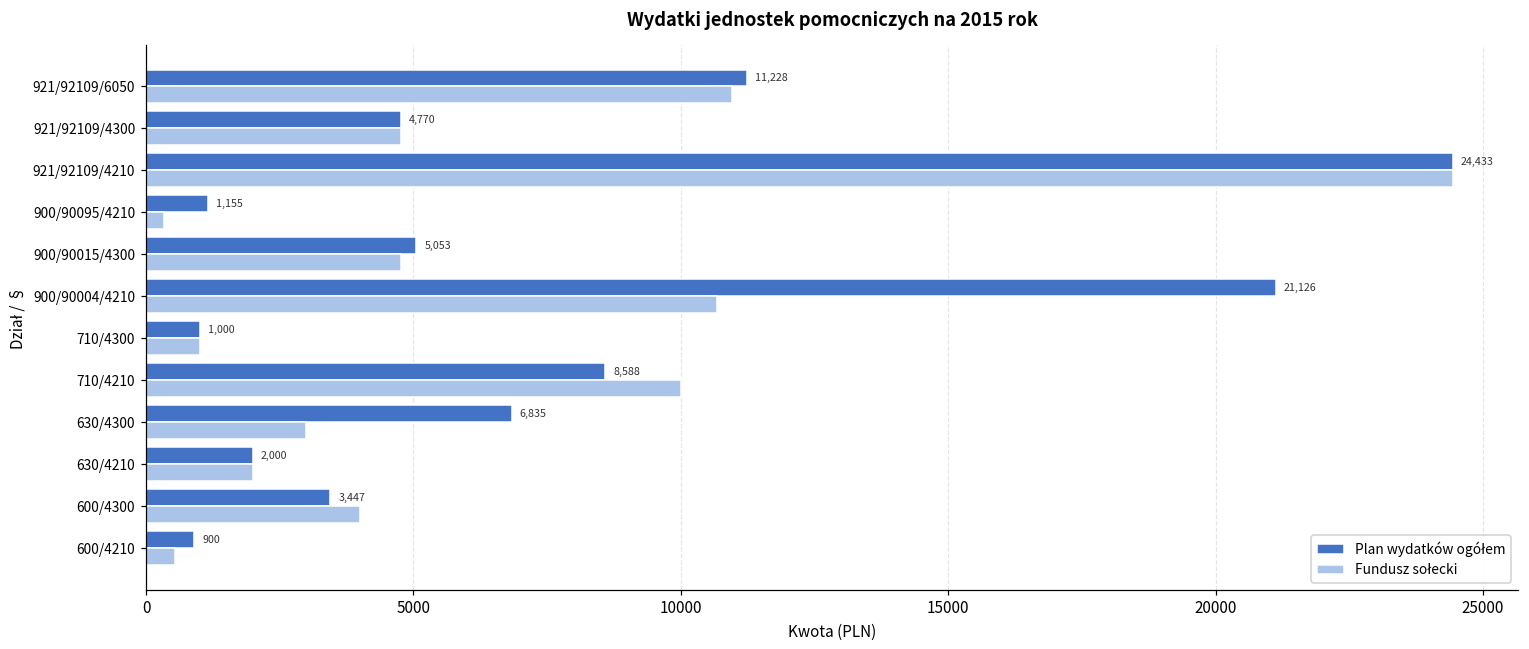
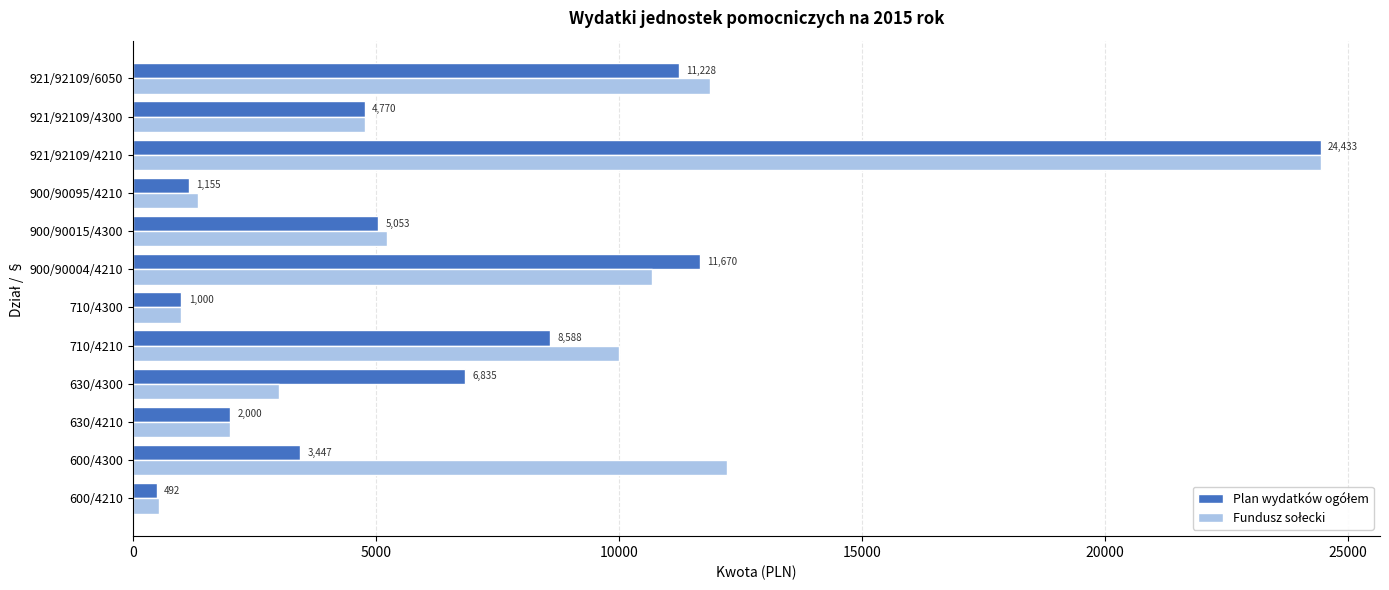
  {
    "Plan wydatków ogółem": {
      "921/92109/6050": "11,228",
      "921/92109/4300": "4,770",
      "921/92109/4210": "24,433",
      "900/90095/4210": "1,155",
      "900/90015/4300": "5,053",
-     "900/90004/4210": "21,126",
+     "900/90004/4210": "11,670",
      "710/4300": "1,000",
      "710/4210": "8,588",
      "630/4300": "6,835",
      "630/4210": "2,000",
      "600/4300": "3,447",
-     "600/4210": "900"
+     "600/4210": "492"
    },
    "Fundusz sołecki": {
-     "921/92109/6050": "11000",
-     "900/90095/4210": "300",
-     "900/90015/4300": "4800",
+     "921/92109/6050": "11900",
+     "900/90095/4210": "1300",
+     "900/90015/4300": "5200",
      "900/90004/4210": "10700",
      "710/4210": "10000",
      "630/4300": "3000",
-     "600/4300": "4000",
+     "600/4300": "12200",
      "600/4210": "500"
    }
  }
